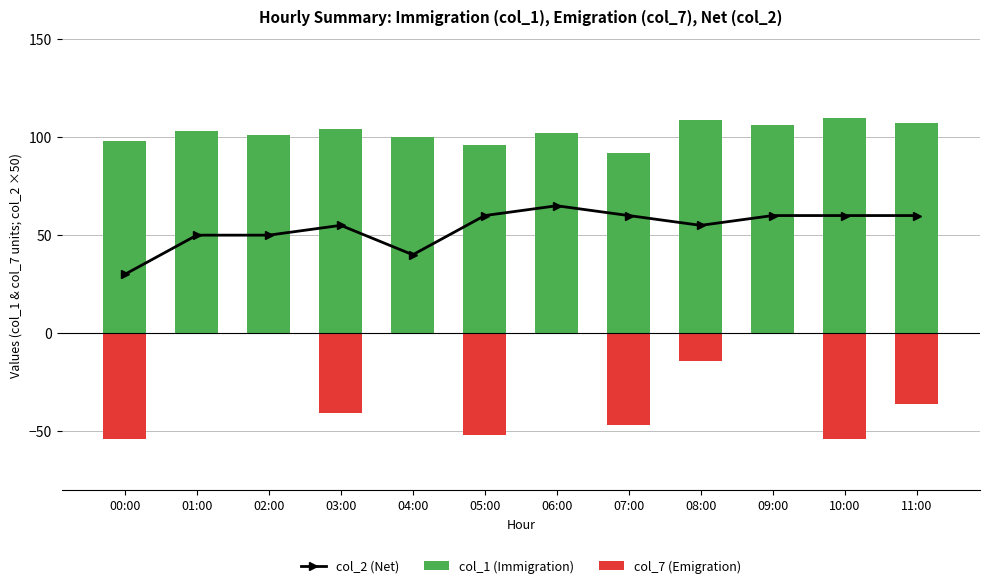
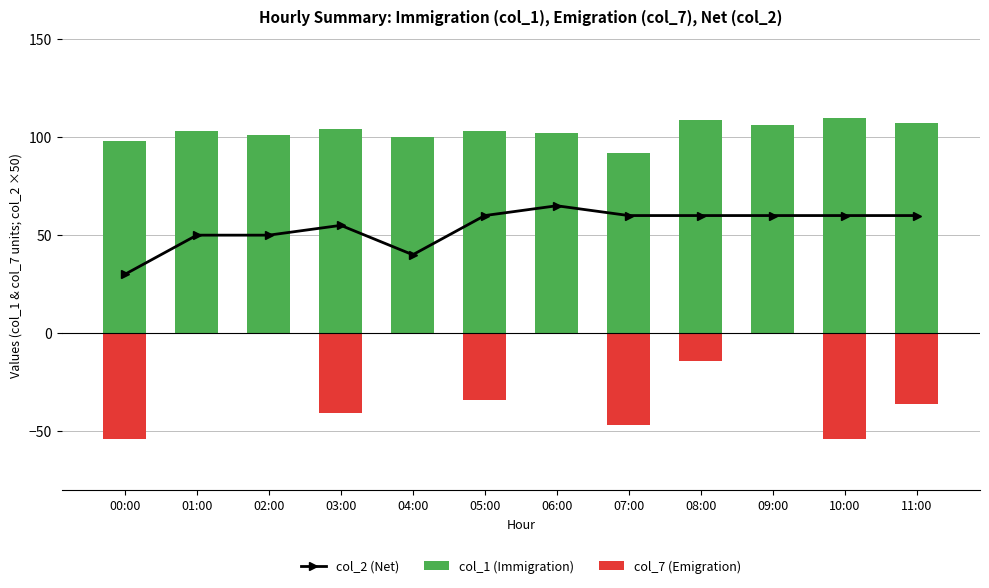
  {
    "col_2 (Net)": {
      "00:00": 30,
      "01:00": 50,
      "02:00": 50,
      "03:00": 55,
      "04:00": 40,
      "05:00": 60,
      "06:00": 65,
      "07:00": 60,
-     "08:00": 55,
+     "08:00": 60,
      "09:00": 60,
      "10:00": 60,
      "11:00": 60
    },
    "col_1 (Immigration)": {
      "00:00": 98,
      "01:00": 103,
      "02:00": 101,
      "03:00": 104,
      "04:00": 100,
-     "05:00": 96,
+     "05:00": 103,
      "06:00": 102,
      "07:00": 92,
      "08:00": 109,
      "09:00": 106,
      "10:00": 110,
      "11:00": 107
    },
    "col_7 (Emigration)": {
      "00:00": -54,
      "01:00": 0,
      "02:00": 0,
      "03:00": -41,
      "04:00": 0,
-     "05:00": -52,
+     "05:00": -34,
      "06:00": 0,
      "07:00": -47,
      "08:00": -14,
      "09:00": 0,
      "10:00": -54,
      "11:00": -36
    }
  }
